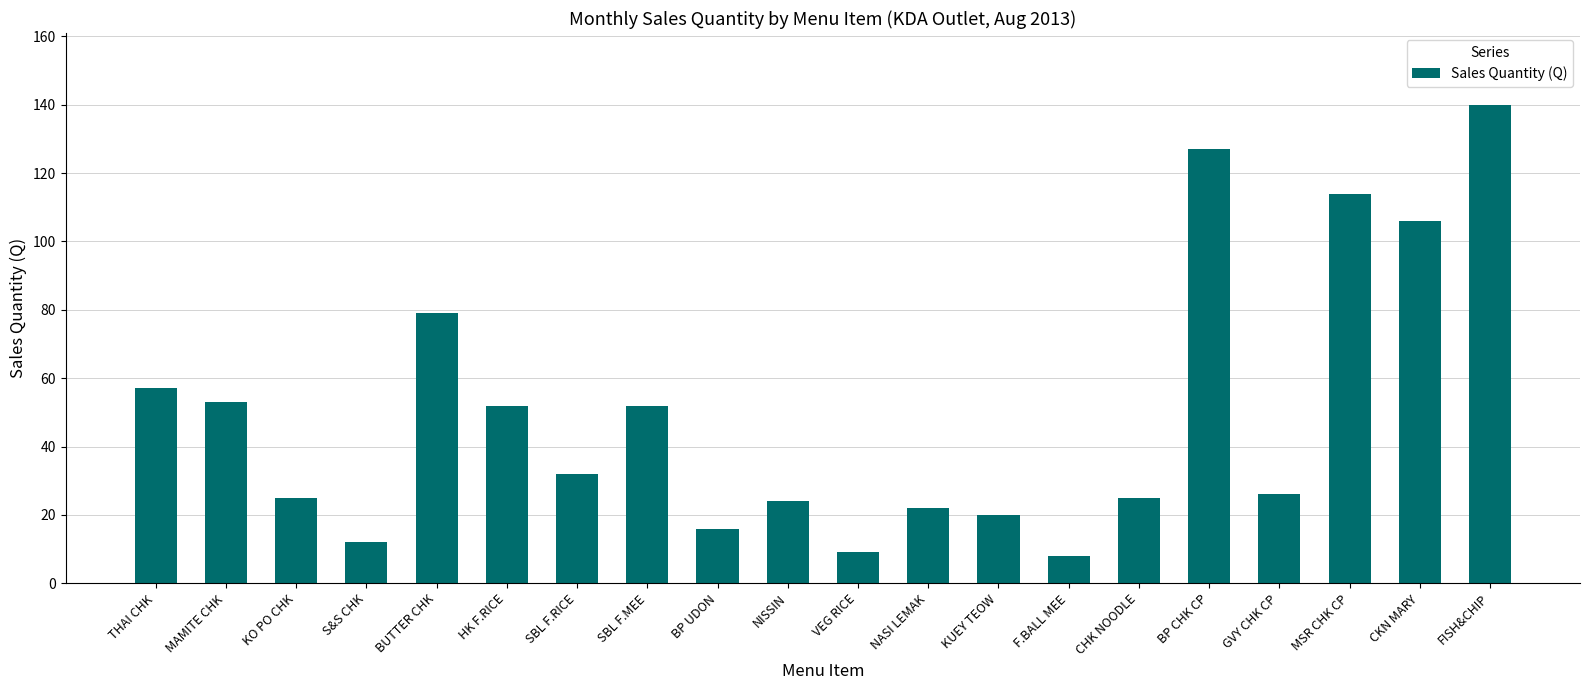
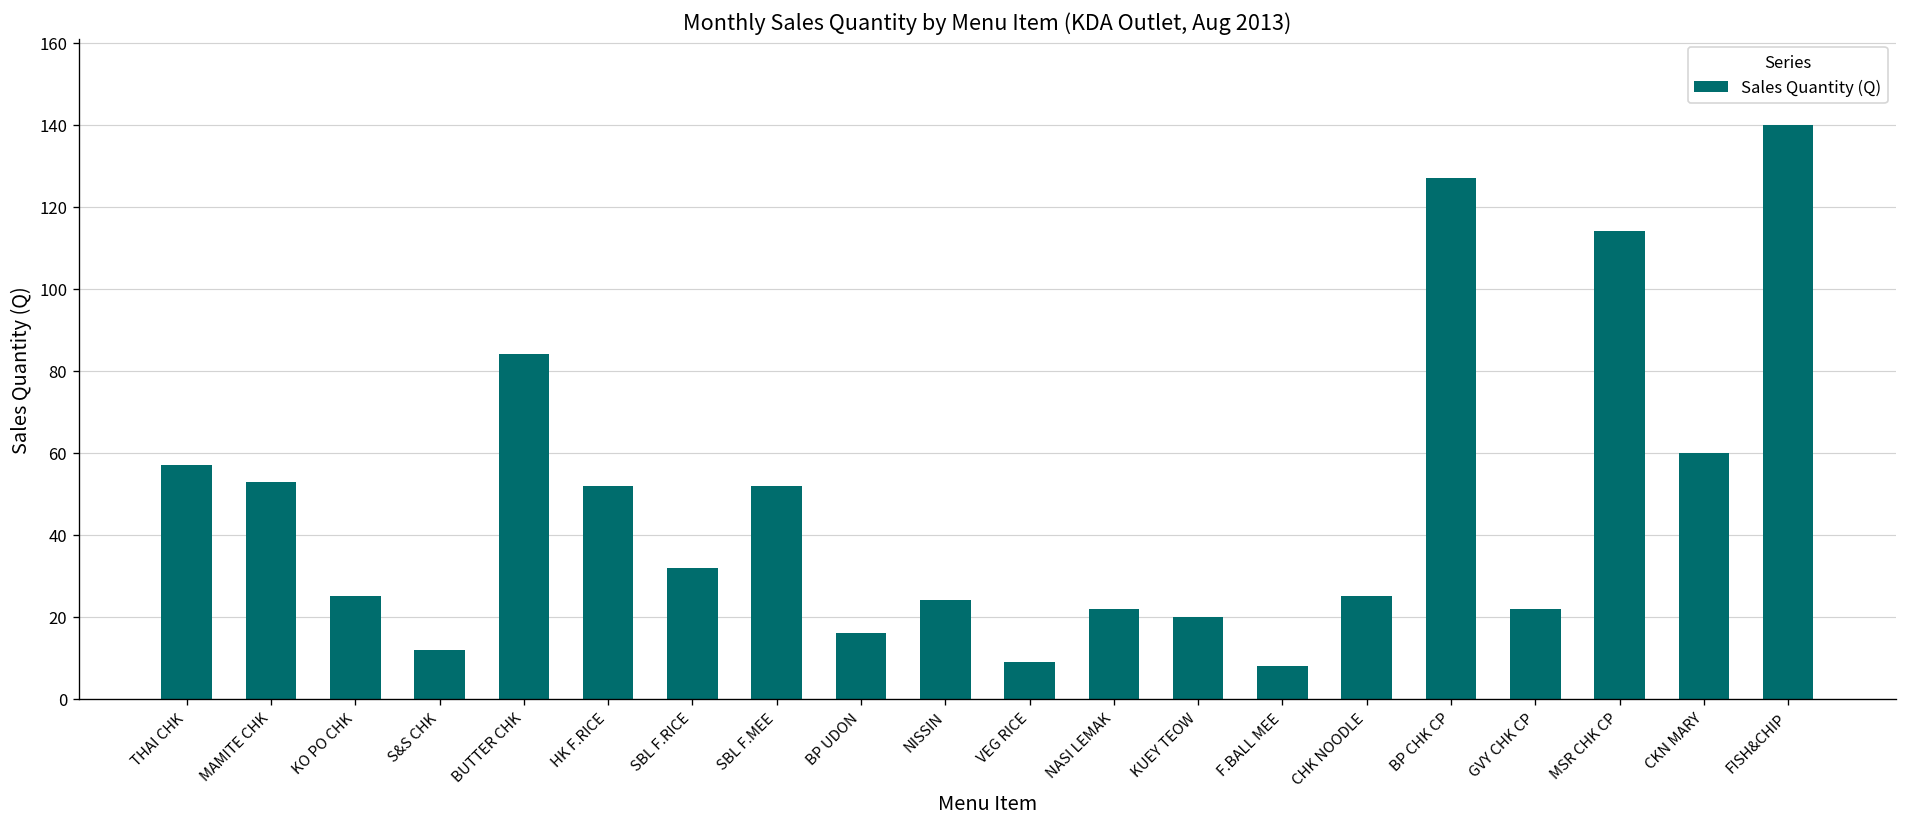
  {
    "THAI CHK": 57,
    "MAMITE CHK": 53,
    "KO PO CHK": 25,
    "S&S CHK": 12,
-   "BUTTER CHK": 79,
+   "BUTTER CHK": 84,
    "HK F.RICE": 52,
    "SBL F.RICE": 32,
    "SBL F.MEE": 52,
    "BP UDON": 16,
    "NISSIN": 24,
    "VEG RICE": 9,
    "NASI LEMAK": 22,
    "KUEY TEOW": 20,
    "F.BALL MEE": 8,
    "CHK NOODLE": 25,
    "BP CHK CP": 127,
-   "GVY CHK CP": 26,
+   "GVY CHK CP": 22,
    "MSR CHK CP": 114,
-   "CKN MARY": 106,
+   "CKN MARY": 60,
    "FISH&CHIP": 140
  }
